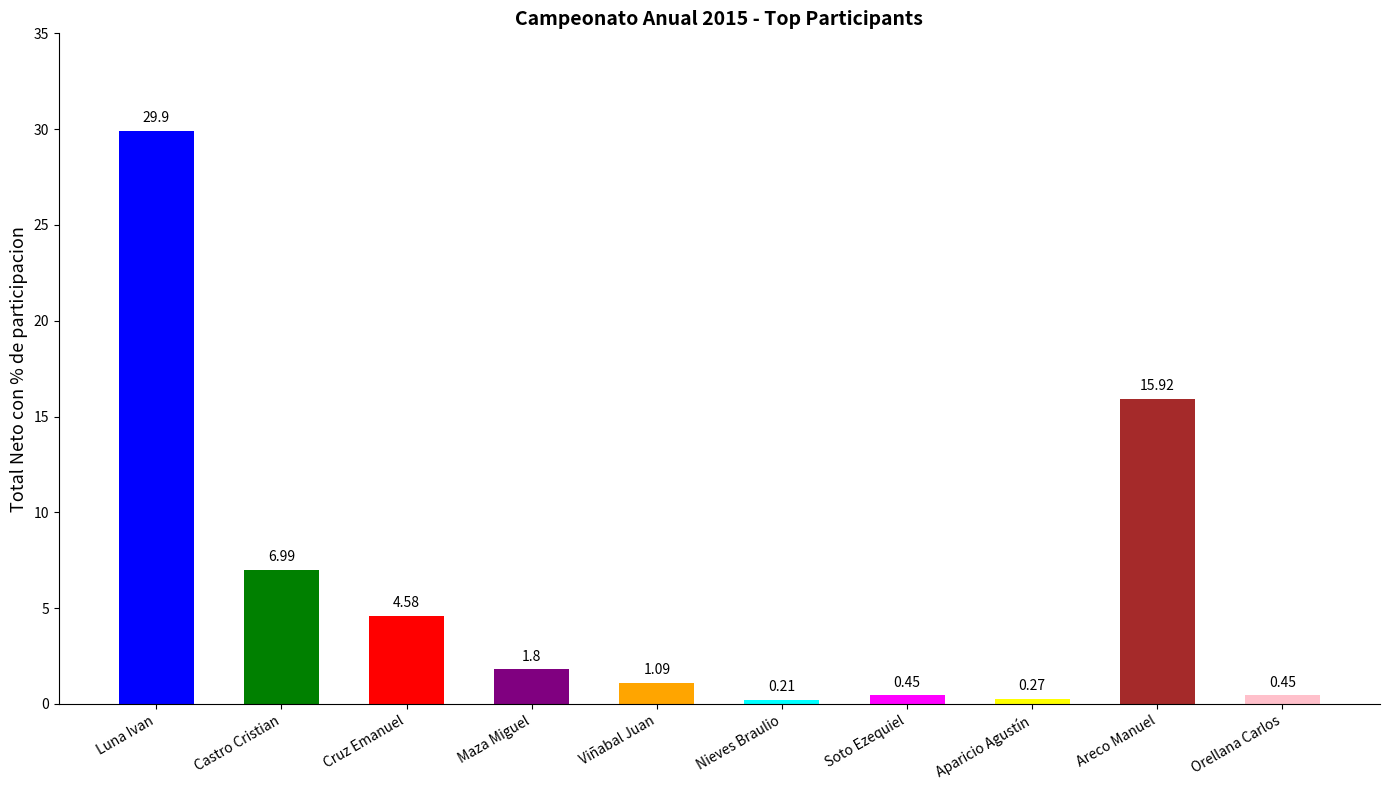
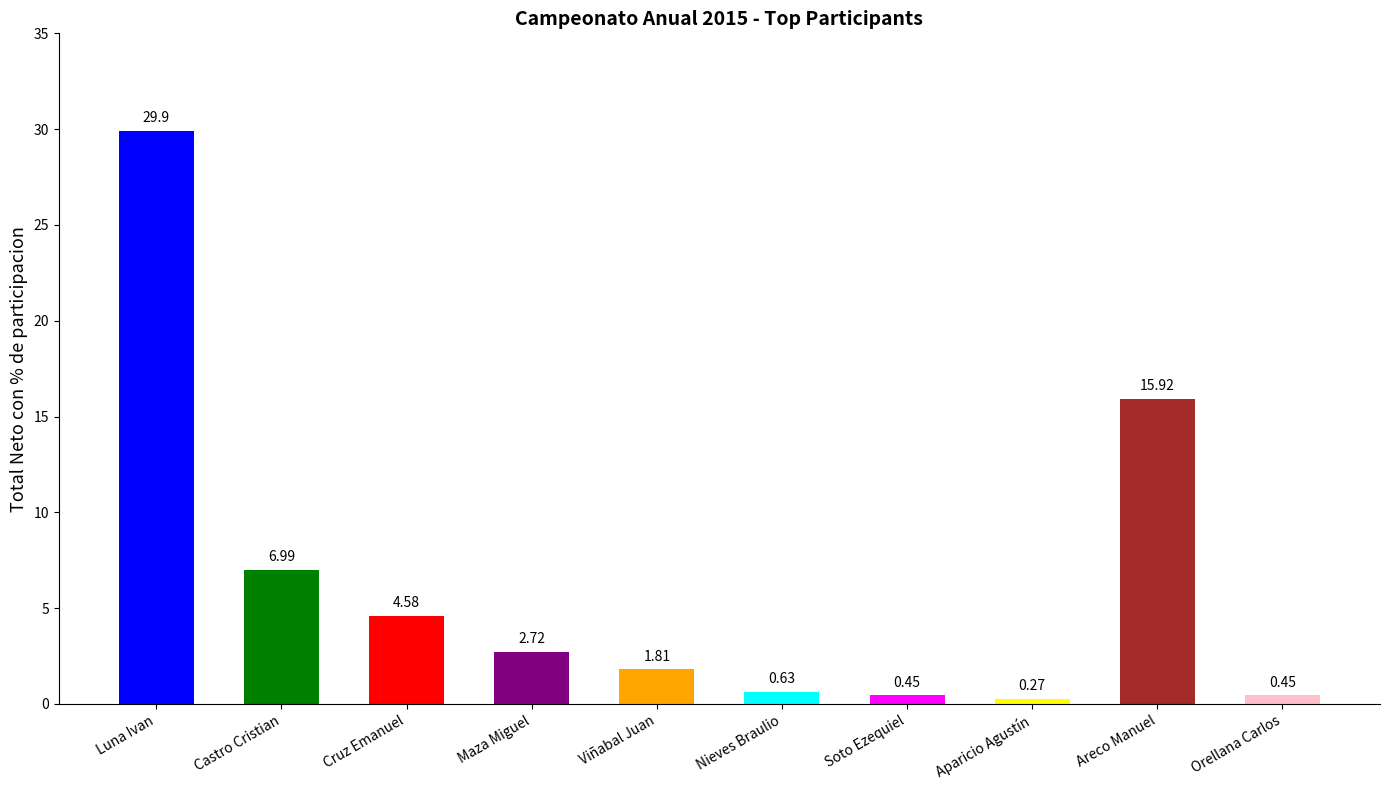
  {
    "Luna Ivan": 29.9,
    "Castro Cristian": 6.99,
    "Cruz Emanuel": 4.58,
-   "Maza Miguel": 1.8,
-   "Viñabal Juan": 1.09,
-   "Nieves Braulio": 0.21,
+   "Maza Miguel": 2.72,
+   "Viñabal Juan": 1.81,
+   "Nieves Braulio": 0.63,
    "Soto Ezequiel": 0.45,
    "Aparicio Agustín": 0.27,
    "Areco Manuel": 15.92,
    "Orellana Carlos": 0.45
  }
